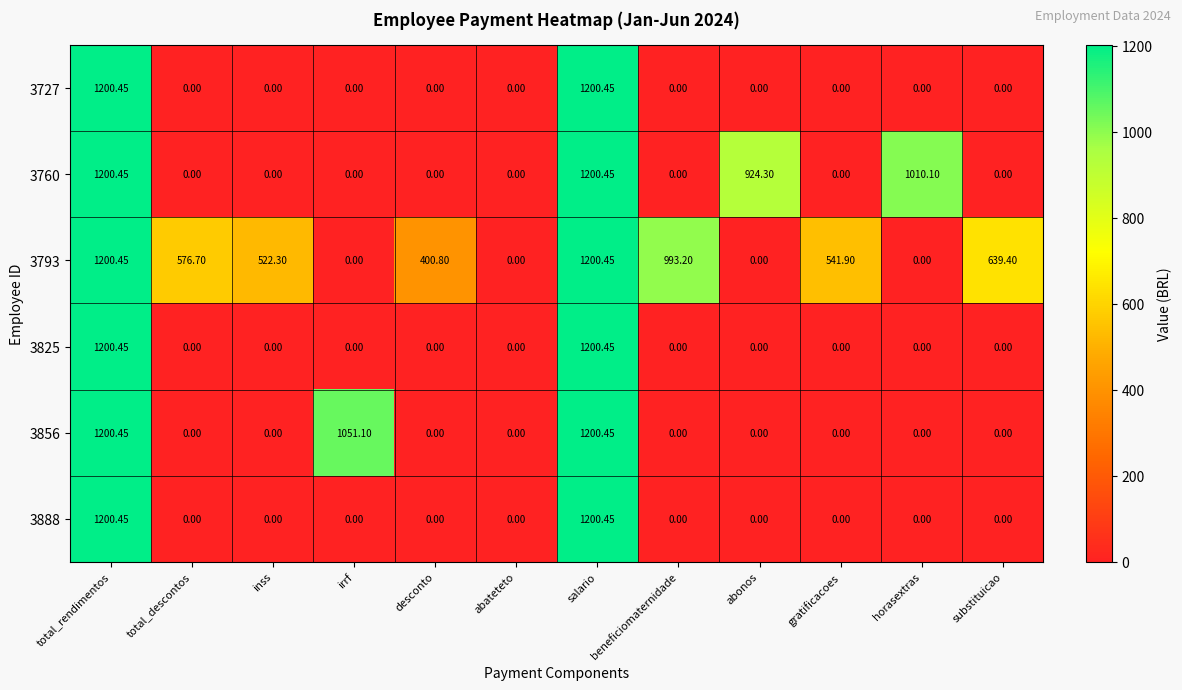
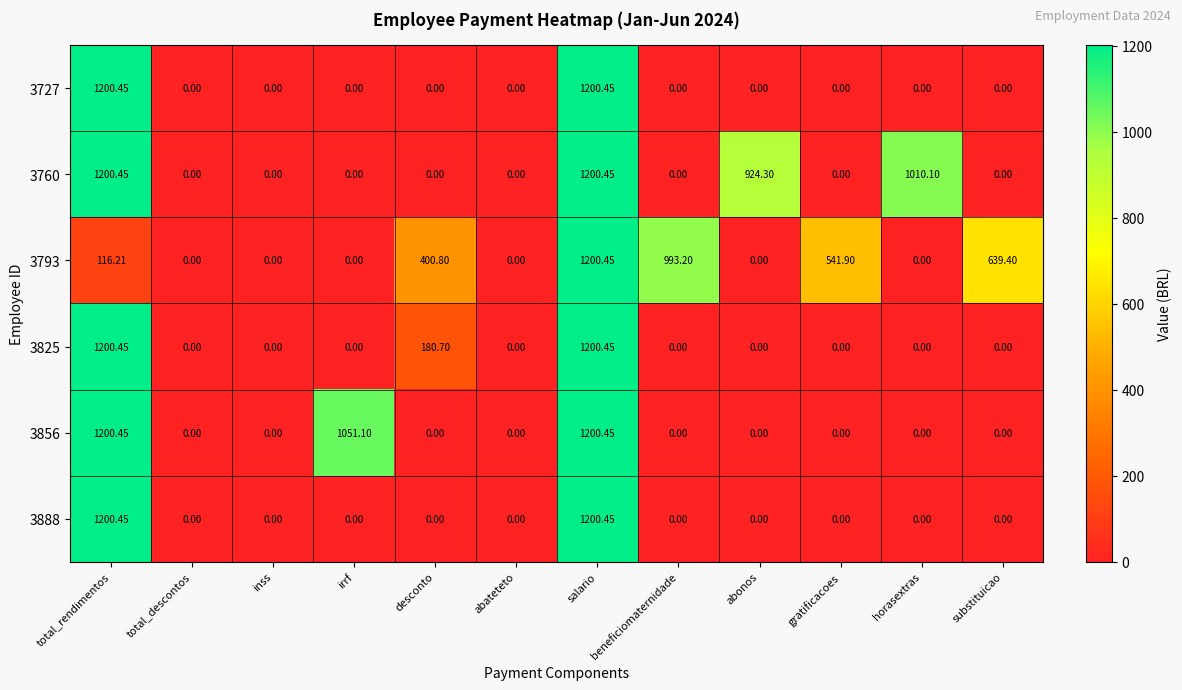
  {
    "3727": {
      "total_rendimentos": 1200.45,
      "total_descontos": 0.00,
      "inss": 0.00,
      "irrf": 0.00,
      "desconto": 0.00,
      "abateteto": 0.00,
      "salario": 1200.45,
      "beneficiomaternidade": 0.00,
      "abonos": 0.00,
      "gratificacoes": 0.00,
      "horasextras": 0.00,
      "substituicao": 0.00
    },
    "3760": {
      "total_rendimentos": 1200.45,
      "total_descontos": 0.00,
      "inss": 0.00,
      "irrf": 0.00,
      "desconto": 0.00,
      "abateteto": 0.00,
      "salario": 1200.45,
      "beneficiomaternidade": 0.00,
      "abonos": 924.30,
      "gratificacoes": 0.00,
      "horasextras": 1010.10,
      "substituicao": 0.00
    },
    "3793": {
-     "total_rendimentos": 1200.45,
-     "total_descontos": 576.70,
-     "inss": 522.30,
+     "total_rendimentos": 116.21,
+     "total_descontos": 0.00,
+     "inss": 0.00,
      "irrf": 0.00,
      "desconto": 400.80,
      "abateteto": 0.00,
      "salario": 1200.45,
      "beneficiomaternidade": 993.20,
      "abonos": 0.00,
      "gratificacoes": 541.90,
      "horasextras": 0.00,
      "substituicao": 639.40
    },
    "3825": {
      "total_rendimentos": 1200.45,
      "total_descontos": 0.00,
      "inss": 0.00,
      "irrf": 0.00,
-     "desconto": 0.00,
+     "desconto": 180.70,
      "abateteto": 0.00,
      "salario": 1200.45,
      "beneficiomaternidade": 0.00,
      "abonos": 0.00,
      "gratificacoes": 0.00,
      "horasextras": 0.00,
      "substituicao": 0.00
    },
    "3856": {
      "total_rendimentos": 1200.45,
      "total_descontos": 0.00,
      "inss": 0.00,
      "irrf": 1051.10,
      "desconto": 0.00,
      "abateteto": 0.00,
      "salario": 1200.45,
      "beneficiomaternidade": 0.00,
      "abonos": 0.00,
      "gratificacoes": 0.00,
      "horasextras": 0.00,
      "substituicao": 0.00
    },
    "3888": {
      "total_rendimentos": 1200.45,
      "total_descontos": 0.00,
      "inss": 0.00,
      "irrf": 0.00,
      "desconto": 0.00,
      "abateteto": 0.00,
      "salario": 1200.45,
      "beneficiomaternidade": 0.00,
      "abonos": 0.00,
      "gratificacoes": 0.00,
      "horasextras": 0.00,
      "substituicao": 0.00
    }
  }
